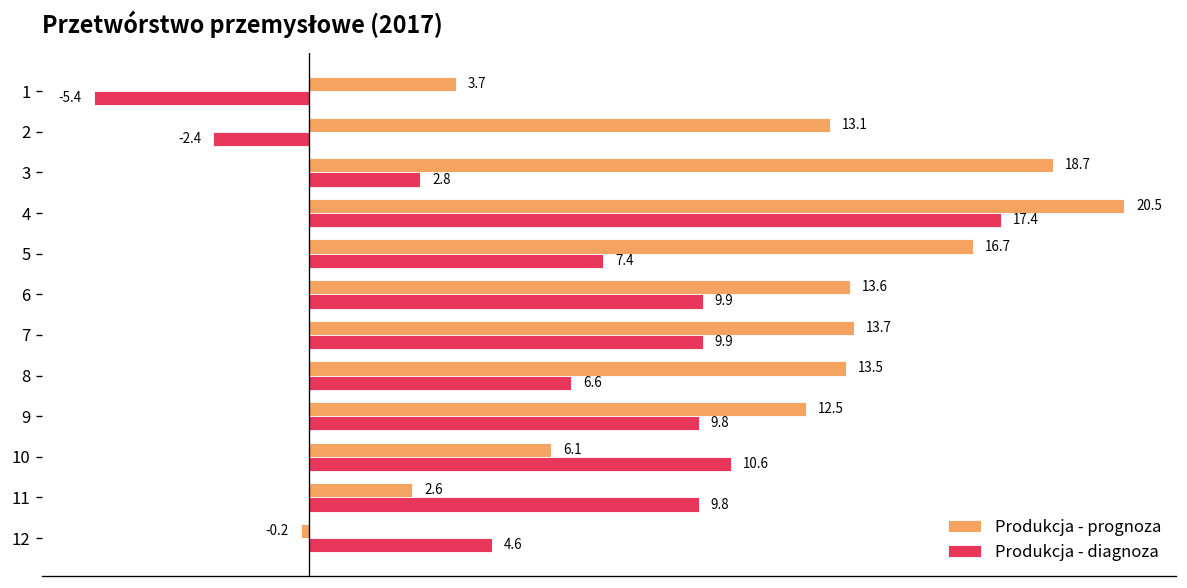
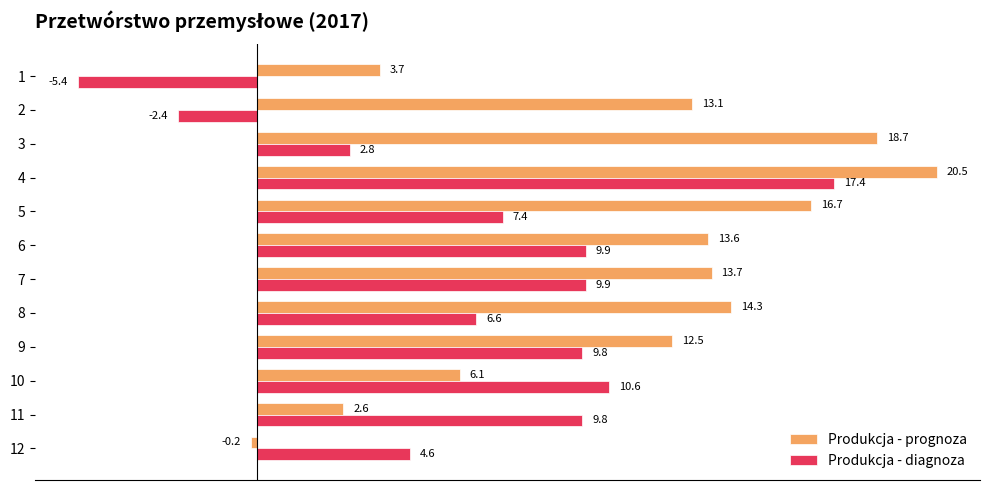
  {
    "Produkcja - prognoza": {
      "1": 3.7,
      "2": 13.1,
      "3": 18.7,
      "4": 20.5,
      "5": 16.7,
      "6": 13.6,
      "7": 13.7,
-     "8": 13.5,
+     "8": 14.3,
      "9": 12.5,
      "10": 6.1,
      "11": 2.6,
      "12": -0.2
    },
    "Produkcja - diagnoza": {
      "1": -5.4,
      "2": -2.4,
      "3": 2.8,
      "4": 17.4,
      "5": 7.4,
      "6": 9.9,
      "7": 9.9,
      "8": 6.6,
      "9": 9.8,
      "10": 10.6,
      "11": 9.8,
      "12": 4.6
    }
  }
